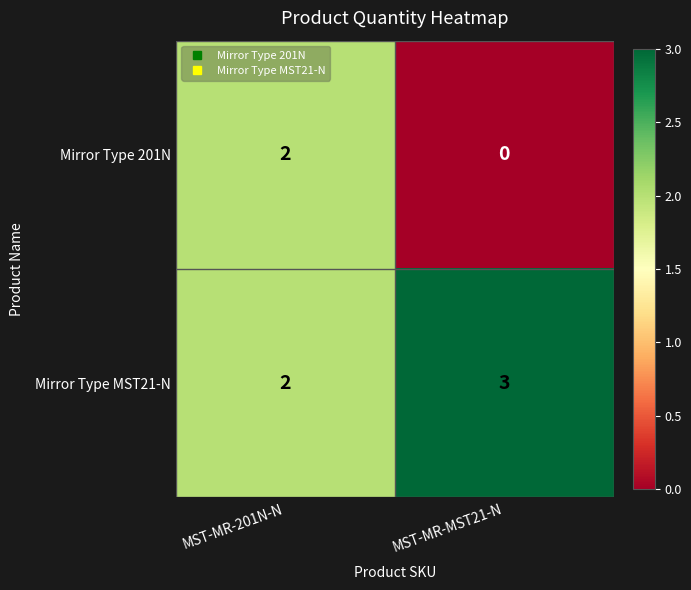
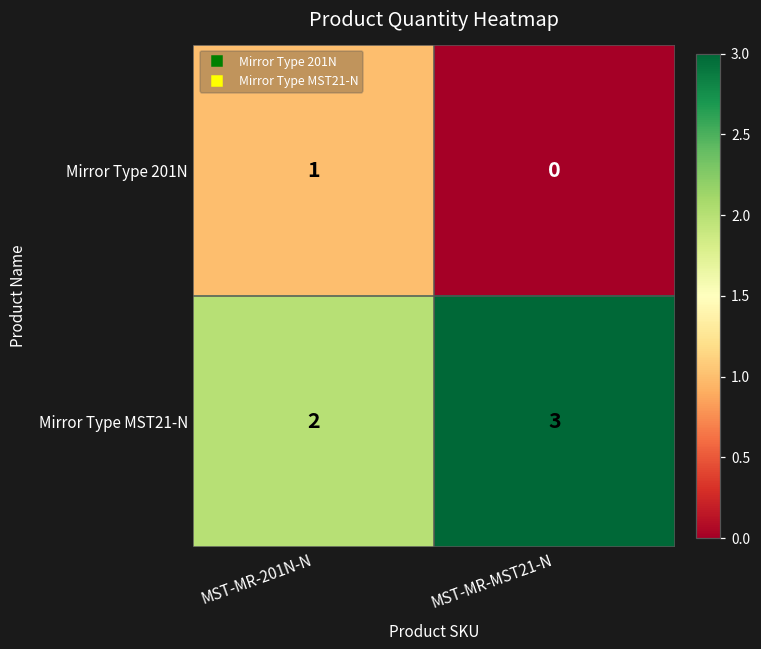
  {
    "Mirror Type 201N": {
-     "MST-MR-201N-N": 2,
+     "MST-MR-201N-N": 1,
      "MST-MR-MST21-N": 0
    },
    "Mirror Type MST21-N": {
      "MST-MR-201N-N": 2,
      "MST-MR-MST21-N": 3
    }
  }
